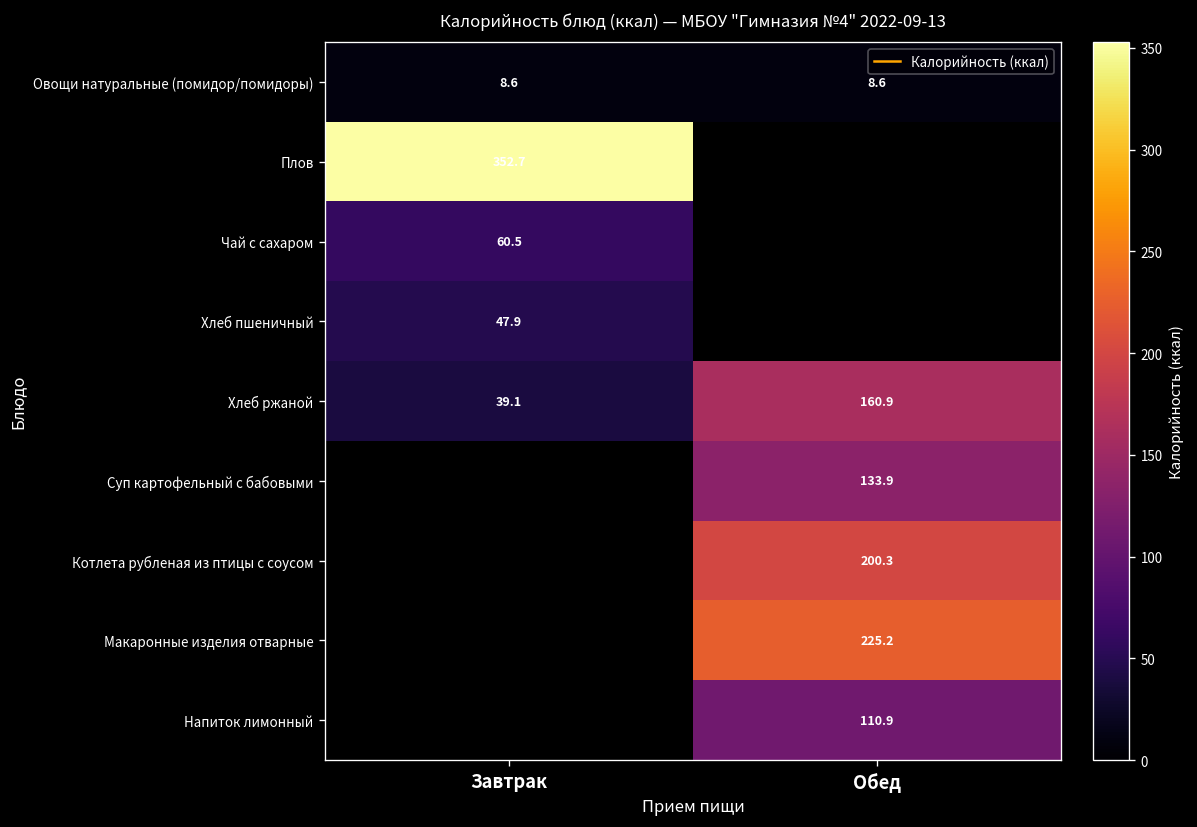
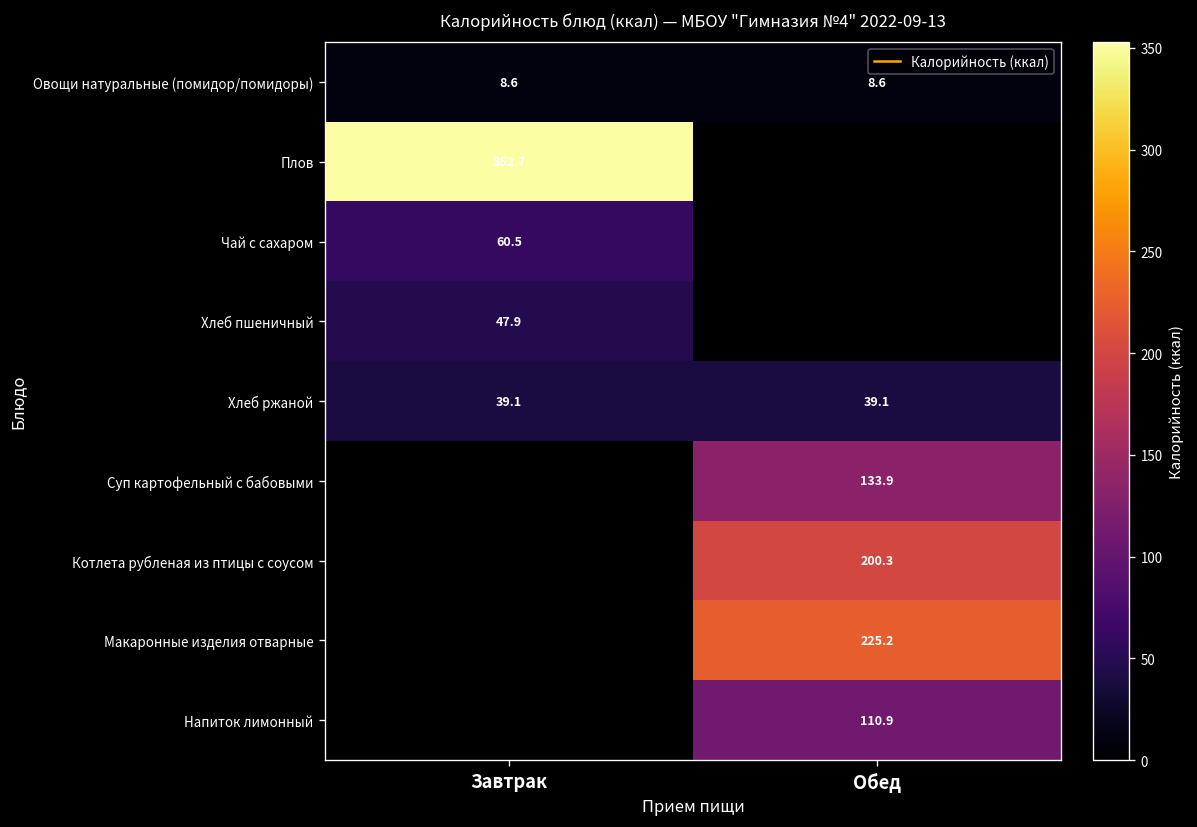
  {
    "Овощи натуральные (помидор/помидоры)": {
      "Завтрак": 8.6,
      "Обед": 8.6
    },
    "Плов": {
      "Завтрак": 352.7
    },
    "Чай с сахаром": {
      "Завтрак": 60.5
    },
    "Хлеб пшеничный": {
      "Завтрак": 47.9
    },
    "Хлеб ржаной": {
      "Завтрак": 39.1,
-     "Обед": 160.9
+     "Обед": 39.1
    },
    "Суп картофельный с бабовыми": {
      "Обед": 133.9
    },
    "Котлета рубленая из птицы с соусом": {
      "Обед": 200.3
    },
    "Макаронные изделия отварные": {
      "Обед": 225.2
    },
    "Напиток лимонный": {
      "Обед": 110.9
    }
  }
